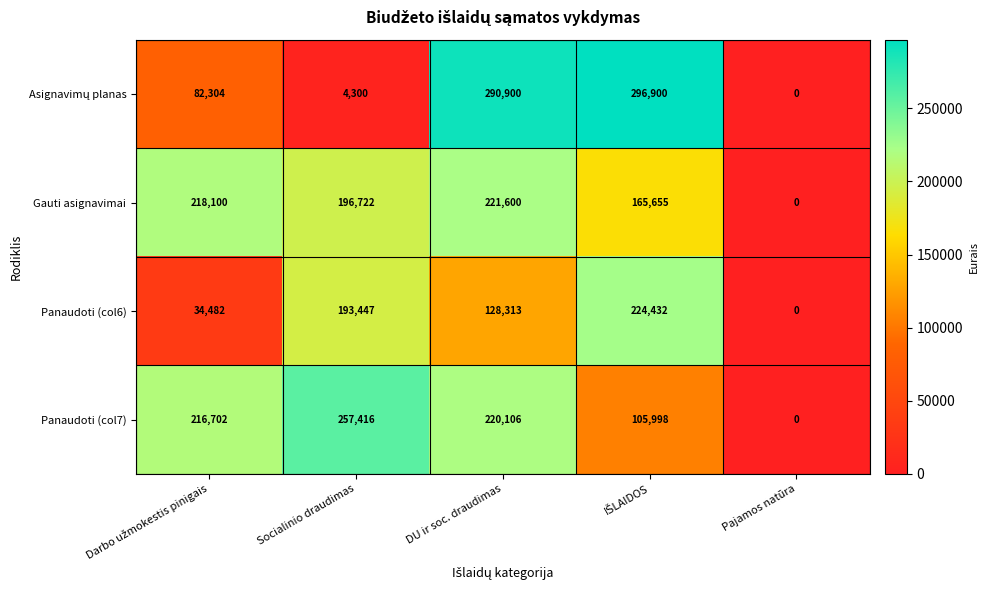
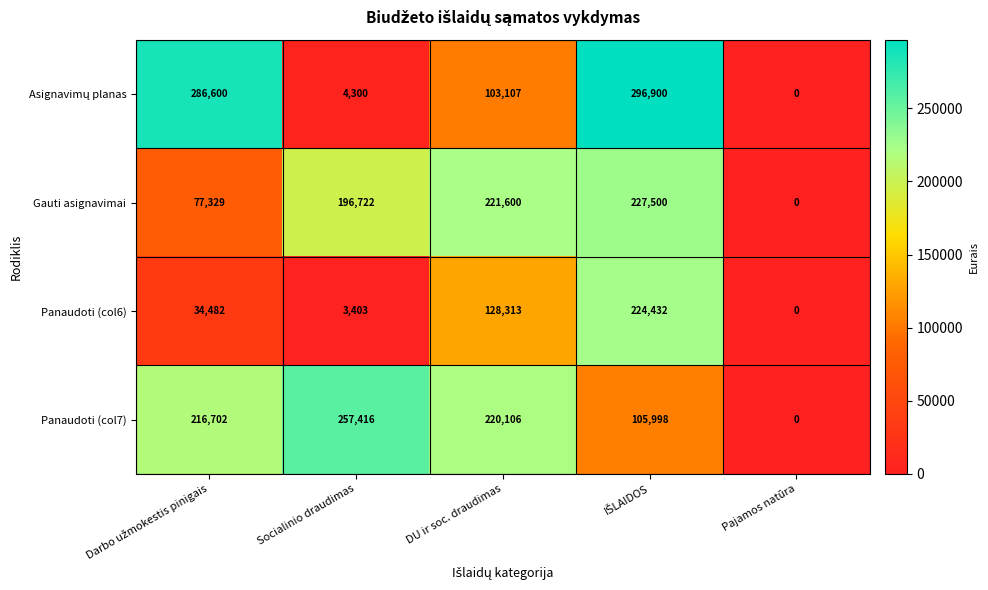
  {
    "Asignavimų planas": {
-     "Darbo užmokestis pinigais": "82,304",
+     "Darbo užmokestis pinigais": "286,600",
      "Socialinio draudimas": "4,300",
-     "DU ir soc. draudimas": "290,900",
+     "DU ir soc. draudimas": "103,107",
      "IŠLAIDOS": "296,900",
      "Pajamos natūra": "0"
    },
    "Gauti asignavimai": {
-     "Darbo užmokestis pinigais": "218,100",
+     "Darbo užmokestis pinigais": "77,329",
      "Socialinio draudimas": "196,722",
      "DU ir soc. draudimas": "221,600",
-     "IŠLAIDOS": "165,655",
+     "IŠLAIDOS": "227,500",
      "Pajamos natūra": "0"
    },
    "Panaudoti (col6)": {
      "Darbo užmokestis pinigais": "34,482",
-     "Socialinio draudimas": "193,447",
+     "Socialinio draudimas": "3,403",
      "DU ir soc. draudimas": "128,313",
      "IŠLAIDOS": "224,432",
      "Pajamos natūra": "0"
    },
    "Panaudoti (col7)": {
      "Darbo užmokestis pinigais": "216,702",
      "Socialinio draudimas": "257,416",
      "DU ir soc. draudimas": "220,106",
      "IŠLAIDOS": "105,998",
      "Pajamos natūra": "0"
    }
  }
